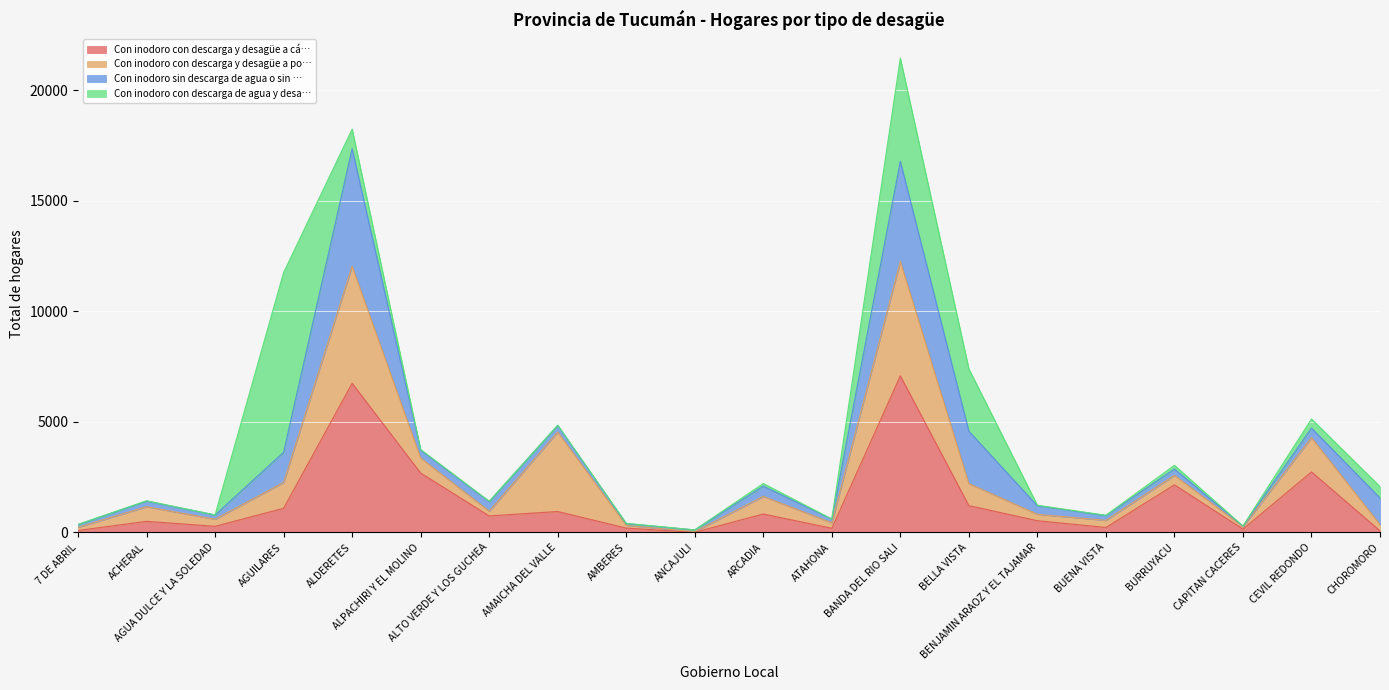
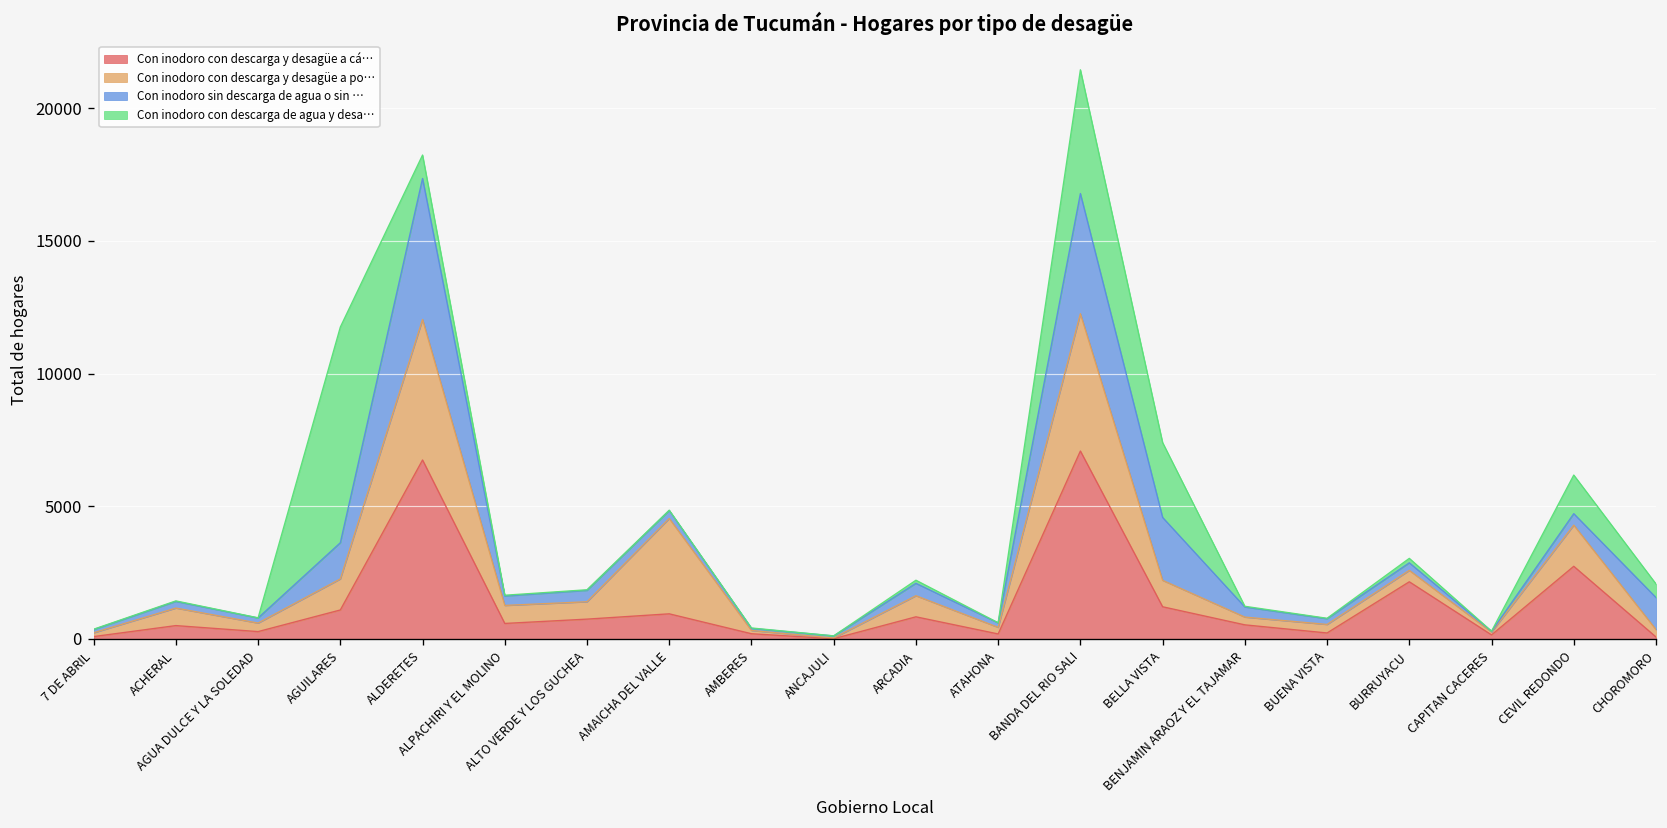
  {
    "Con inodoro con descarga y desagüe a cá…": {
      "7 DE ABRIL": 100,
      "ACHERAL": 500,
      "AGUA DULCE Y LA SOLEDAD": 300,
      "AGUILARES": 1100,
      "ALDERETES": 6700,
-     "ALPACHIRI Y EL MOLINO": 2700,
+     "ALPACHIRI Y EL MOLINO": 600,
      "ALTO VERDE Y LOS GUCHEA": 700,
      "AMAICHA DEL VALLE": 900,
      "AMBERES": 200,
      "ARCADIA": 800,
      "ATAHONA": 200,
      "BANDA DEL RIO SALI": 7100,
      "BELLA VISTA": 1200,
      "BENJAMIN ARAOZ Y EL TAJAMAR": 500,
      "BUENA VISTA": 200,
      "BURRUYACU": 2100,
      "CEVIL REDONDO": 2700,
      "CHOROMORO": 100
    },
    "Con inodoro con descarga y desagüe a po…": {
      "7 DE ABRIL": 100,
      "ACHERAL": 700,
      "AGUA DULCE Y LA SOLEDAD": 300,
      "AGUILARES": 1200,
      "ALDERETES": 5300,
      "ALPACHIRI Y EL MOLINO": 700,
-     "ALTO VERDE Y LOS GUCHEA": 200,
+     "ALTO VERDE Y LOS GUCHEA": 700,
      "AMAICHA DEL VALLE": 3600,
      "ARCADIA": 800,
      "ATAHONA": 200,
      "BANDA DEL RIO SALI": 5200,
      "BELLA VISTA": 1000,
      "BENJAMIN ARAOZ Y EL TAJAMAR": 300,
      "BUENA VISTA": 300,
      "BURRUYACU": 400,
      "CEVIL REDONDO": 1600,
      "CHOROMORO": 300
    },
    "Con inodoro sin descarga de agua o sin …": {
      "AGUILARES": 1400,
      "ALDERETES": 5300,
      "ARCADIA": 500,
      "BANDA DEL RIO SALI": 4500,
      "BELLA VISTA": 2400,
      "BURRUYACU": 300,
      "CEVIL REDONDO": 400,
      "CHOROMORO": 1200
    },
    "Con inodoro con descarga de agua y desa…": {
      "AGUILARES": 8100,
      "ALDERETES": 900,
      "ARCADIA": 100,
      "BANDA DEL RIO SALI": 4700,
      "BELLA VISTA": 2800,
      "BURRUYACU": 200,
-     "CEVIL REDONDO": 400,
+     "CEVIL REDONDO": 1500,
      "CHOROMORO": 500
    }
  }
